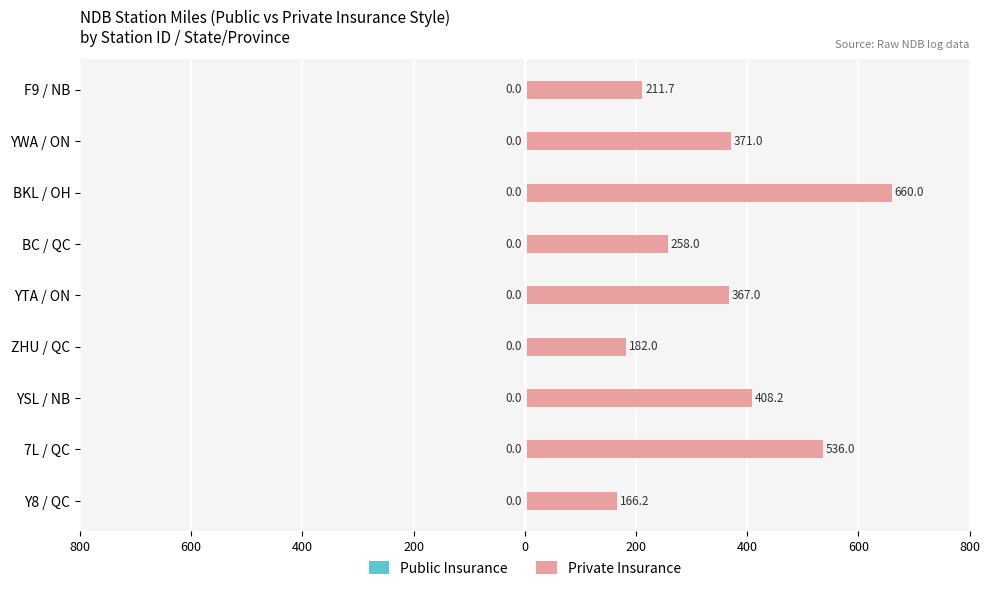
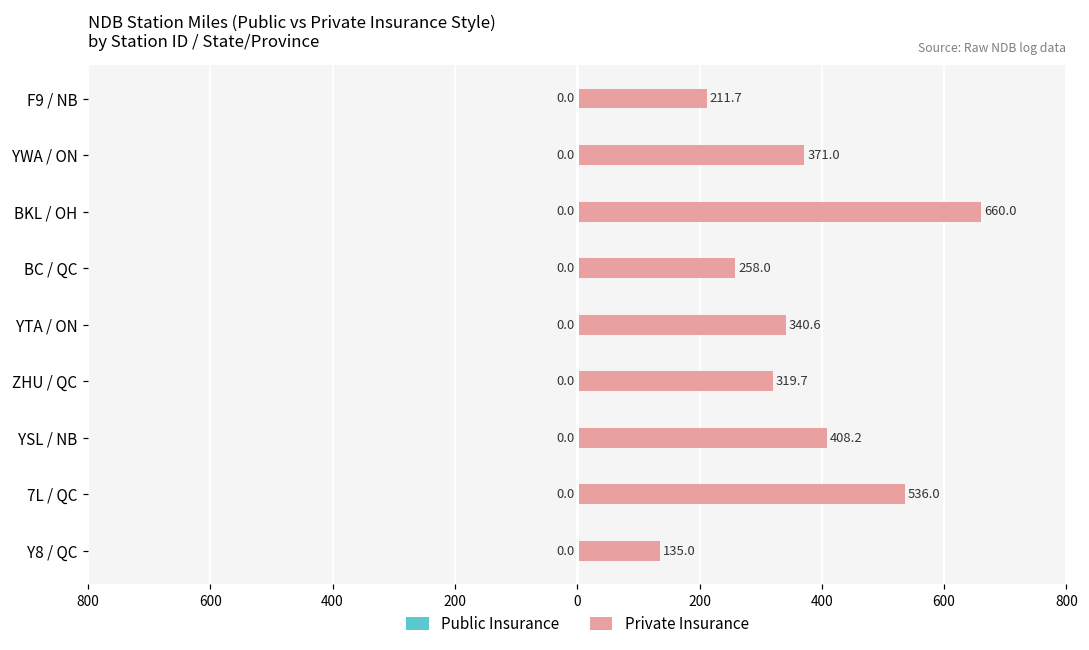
  {
    "Public Insurance": {
      "F9 / NB": 0.0,
      "YWA / ON": 0.0,
      "BKL / OH": 0.0,
      "BC / QC": 0.0,
      "YTA / ON": 0.0,
      "ZHU / QC": 0.0,
      "YSL / NB": 0.0,
      "7L / QC": 0.0,
      "Y8 / QC": 0.0
    },
    "Private Insurance": {
      "F9 / NB": 211.7,
      "YWA / ON": 371.0,
      "BKL / OH": 660.0,
      "BC / QC": 258.0,
-     "YTA / ON": 367.0,
-     "ZHU / QC": 182.0,
+     "YTA / ON": 340.6,
+     "ZHU / QC": 319.7,
      "YSL / NB": 408.2,
      "7L / QC": 536.0,
-     "Y8 / QC": 166.2
+     "Y8 / QC": 135.0
    }
  }
